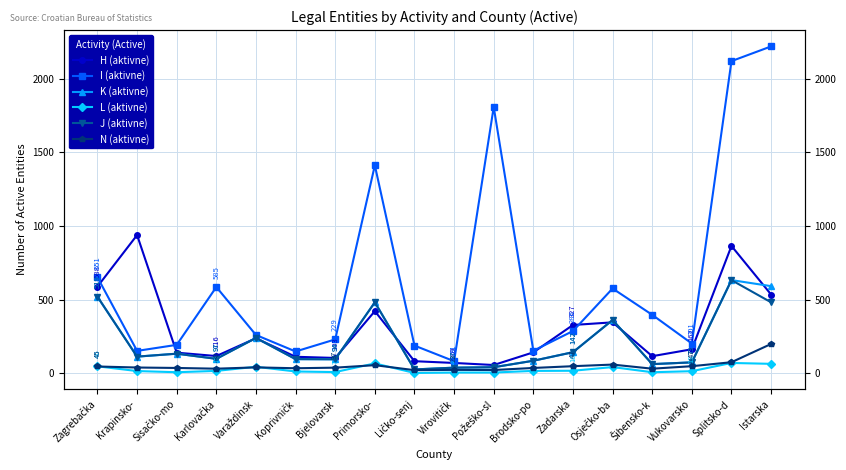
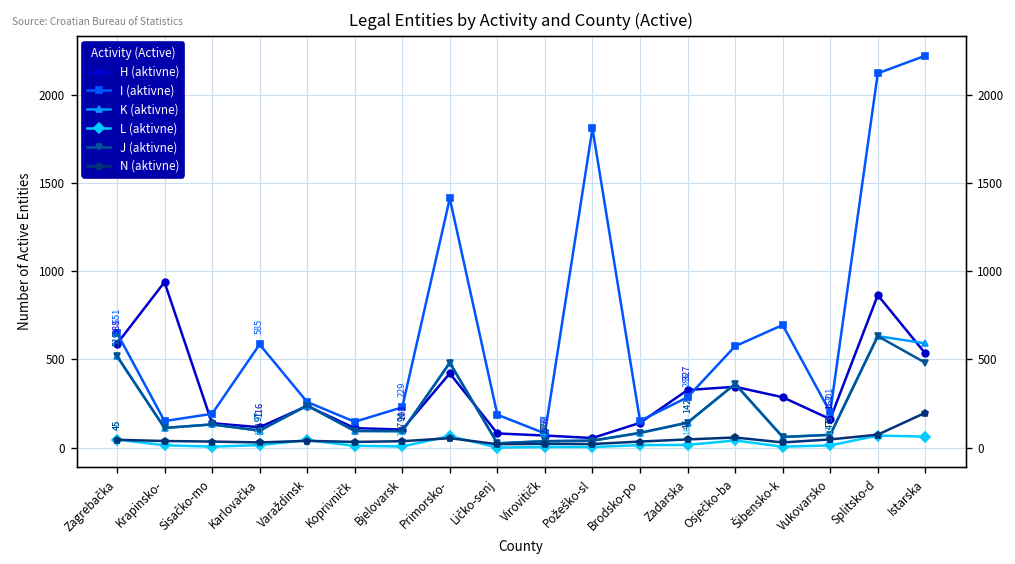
  {
    "H (aktivne)": {
      "Krapinsko-": 940,
      "Primorsko-": 420,
      "Ličko-senj": 80,
-     "Šibensko-k": 120,
+     "Šibensko-k": 290,
      "Splitsko-d": 860,
      "Istarska": 530
    },
    "I (aktivne)": {
      "Krapinsko-": 150,
      "Sisačko-mo": 190,
      "Varaždinsk": 260,
      "Koprivničk": 150,
      "Primorsko-": 1410,
      "Ličko-senj": 190,
      "Požeško-sl": 1810,
      "Osječko-ba": 580,
-     "Šibensko-k": 400,
+     "Šibensko-k": 700,
      "Splitsko-d": 2120,
      "Istarska": 2220
    }
  }
